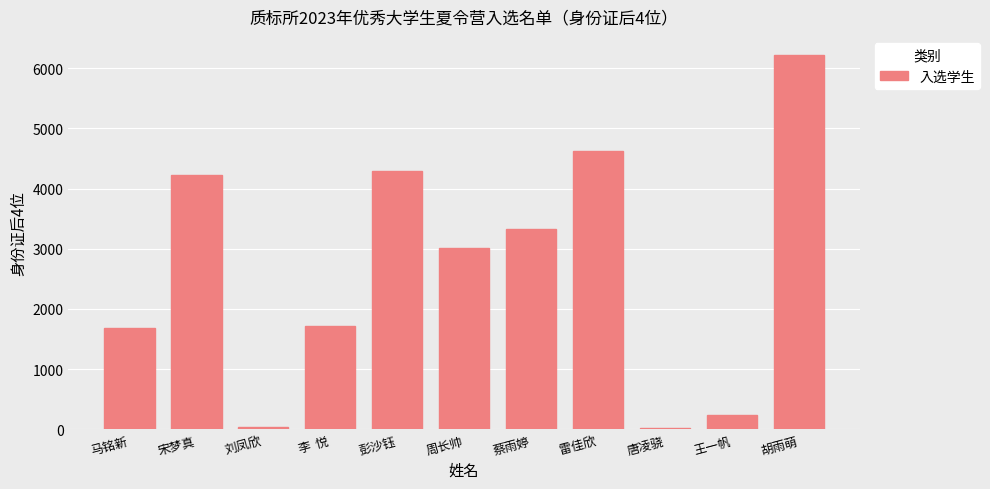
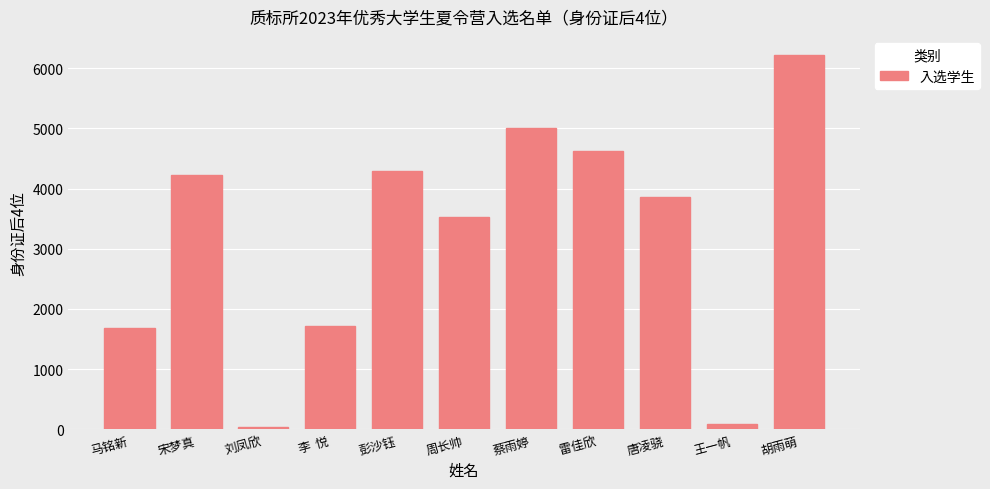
  {
    "马铭新": 1700,
    "宋梦真": 4200,
    "李 悦": 1700,
    "彭沙钰": 4300,
-   "周长帅": 3000,
-   "蔡雨婷": 3300,
+   "周长帅": 3500,
+   "蔡雨婷": 5000,
    "雷佳欣": 4600,
-   "唐凌骁": 0,
-   "王一帆": 200,
+   "唐凌骁": 3900,
+   "王一帆": 100,
    "胡雨萌": 6200
  }
